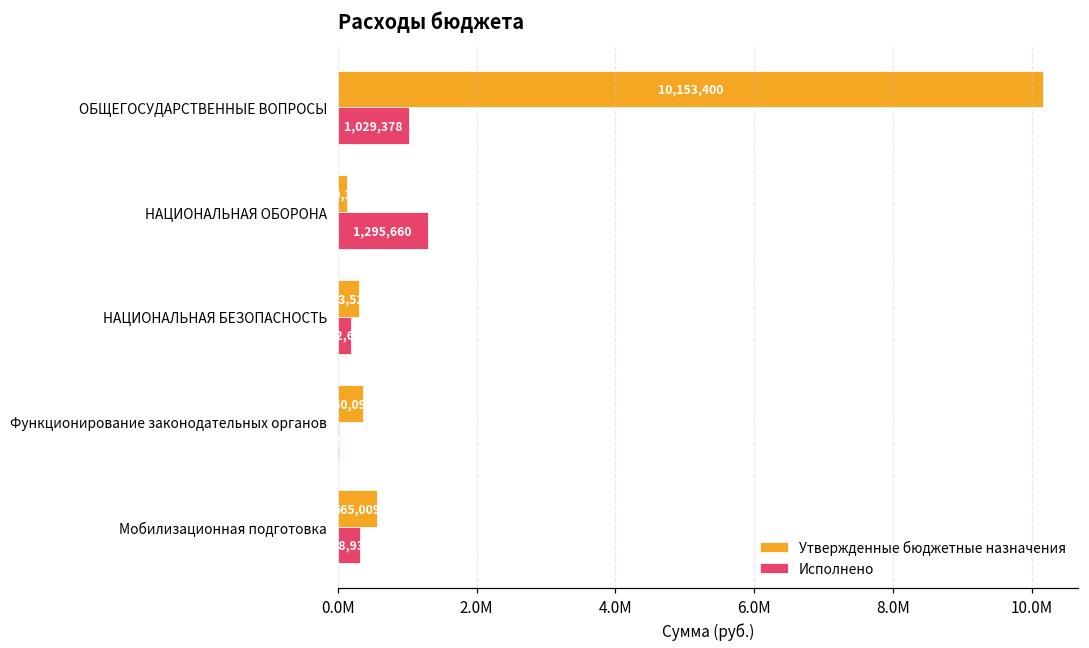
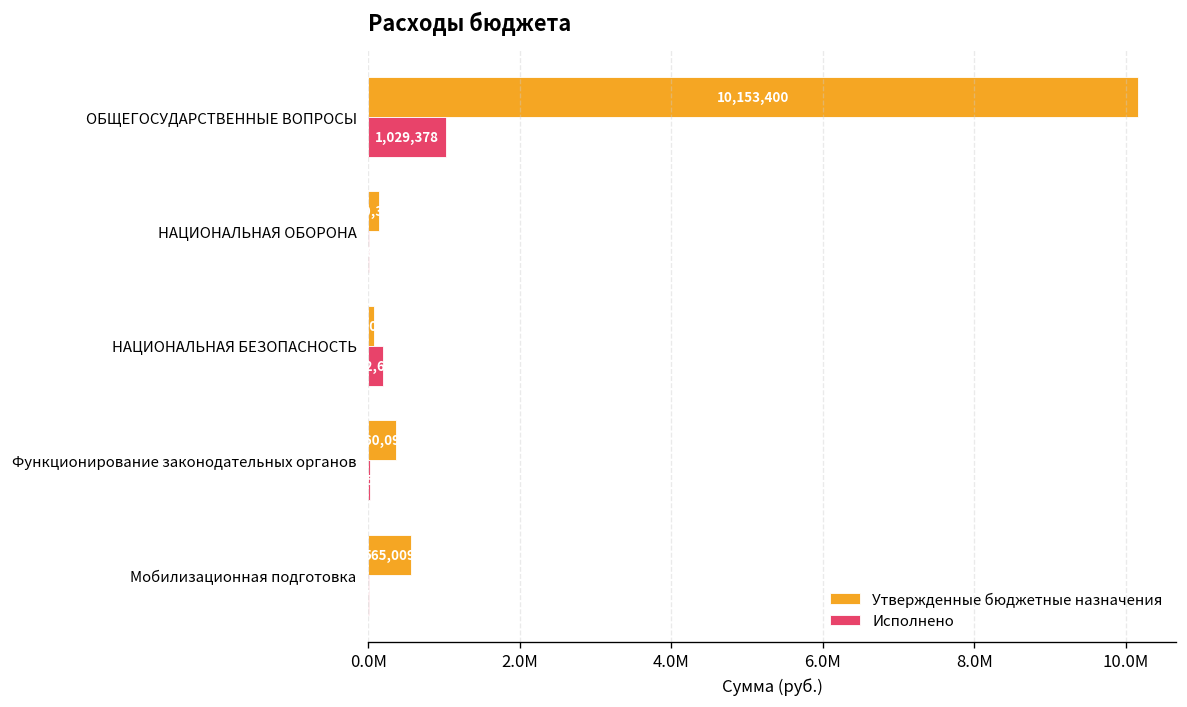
  {
    "Утвержденные бюджетные назначения": {
      "НАЦИОНАЛЬНАЯ ОБОРОНА": 100000,
-     "НАЦИОНАЛЬНАЯ БЕЗОПАСНОСТЬ": 300000,
+     "НАЦИОНАЛЬНАЯ БЕЗОПАСНОСТЬ": 100000,
      "Функционирование законодательных органов": 400000
    },
    "Исполнено": {
-     "НАЦИОНАЛЬНАЯ ОБОРОНА": 1300000,
+     "НАЦИОНАЛЬНАЯ ОБОРОНА": 0,
      "НАЦИОНАЛЬНАЯ БЕЗОПАСНОСТЬ": 200000,
-     "Мобилизационная подготовка": 300000
+     "Мобилизационная подготовка": 0
    }
  }
